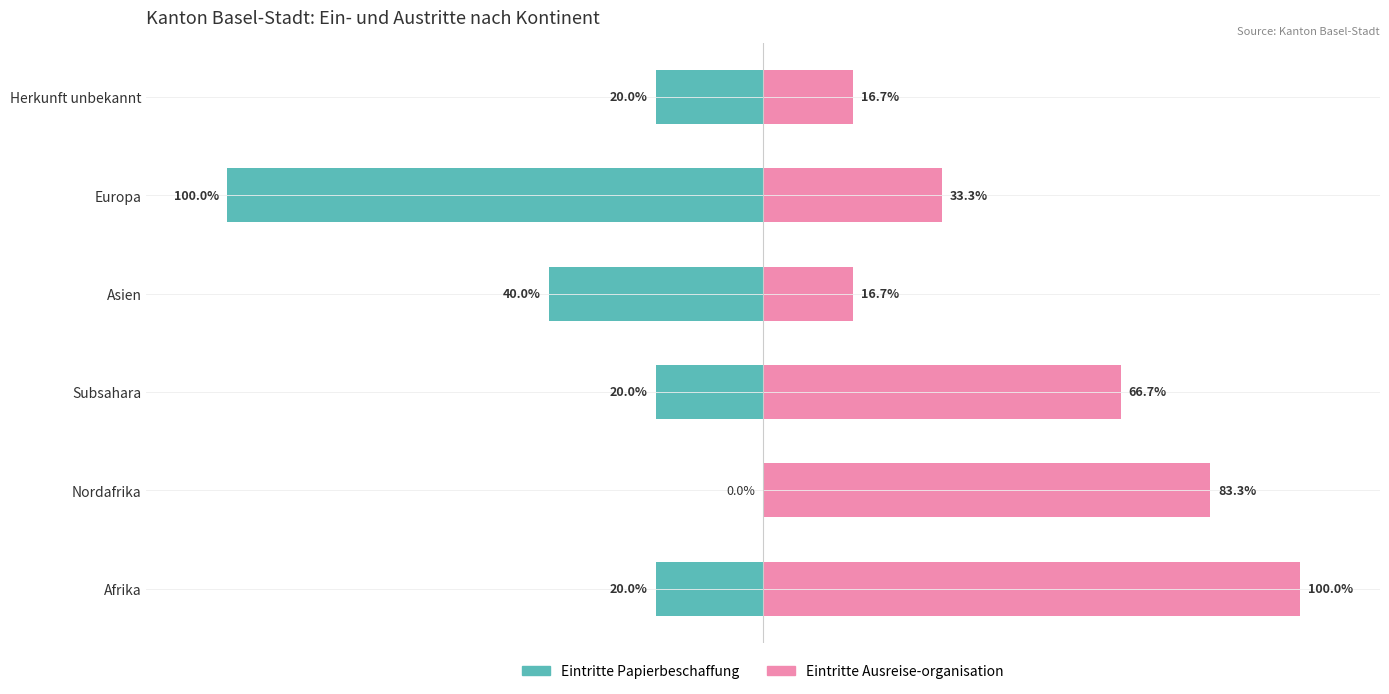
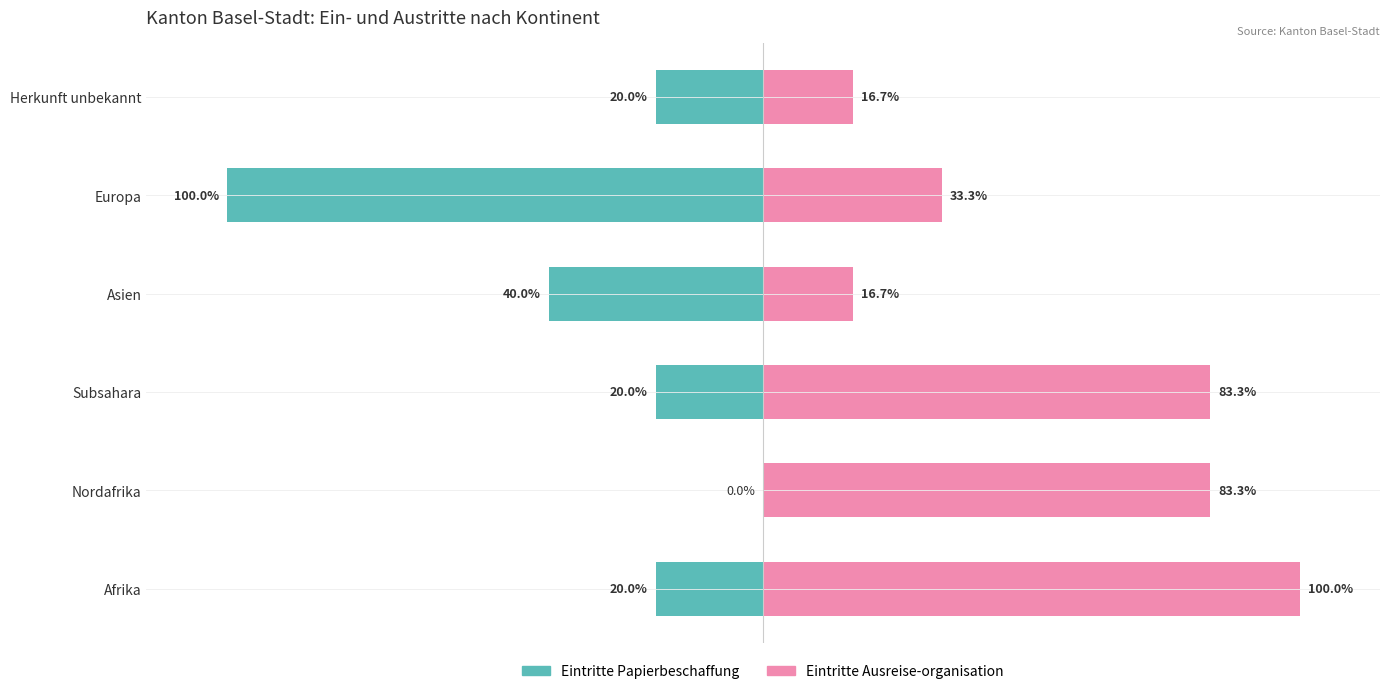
  {
    "Eintritte Papierbeschaffung": {
      "Nordafrika": "0.0%"
    },
    "Eintritte Ausreise-organisation": {
      "Herkunft unbekannt": "16.7%",
      "Europa": "33.3%",
      "Asien": "16.7%",
-     "Subsahara": "66.7%",
+     "Subsahara": "83.3%",
      "Nordafrika": "83.3%",
      "Afrika": "100.0%"
    }
  }
